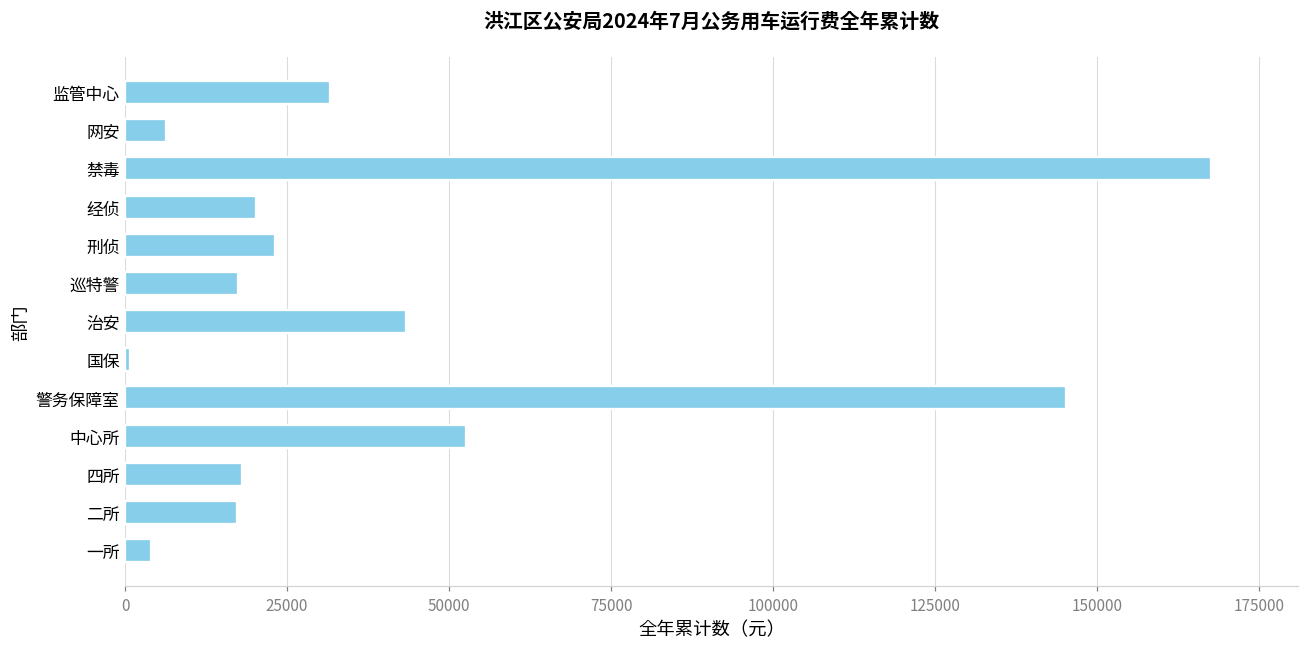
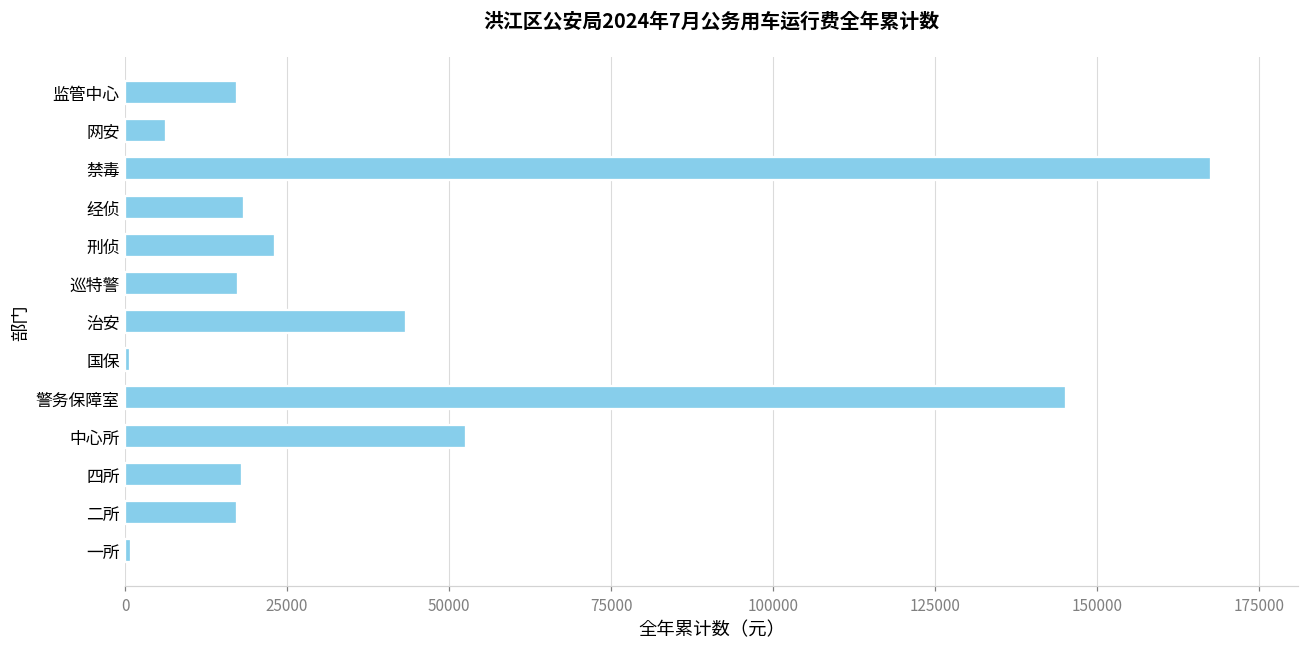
  {
-   "监管中心": 32000,
+   "监管中心": 17000,
    "网安": 6000,
    "禁毒": 168000,
-   "经侦": 20000,
+   "经侦": 18000,
    "刑侦": 23000,
    "巡特警": 17000,
    "治安": 43000,
    "国保": 1000,
    "警务保障室": 145000,
    "中心所": 53000,
    "四所": 18000,
    "二所": 17000,
-   "一所": 4000
+   "一所": 1000
  }
